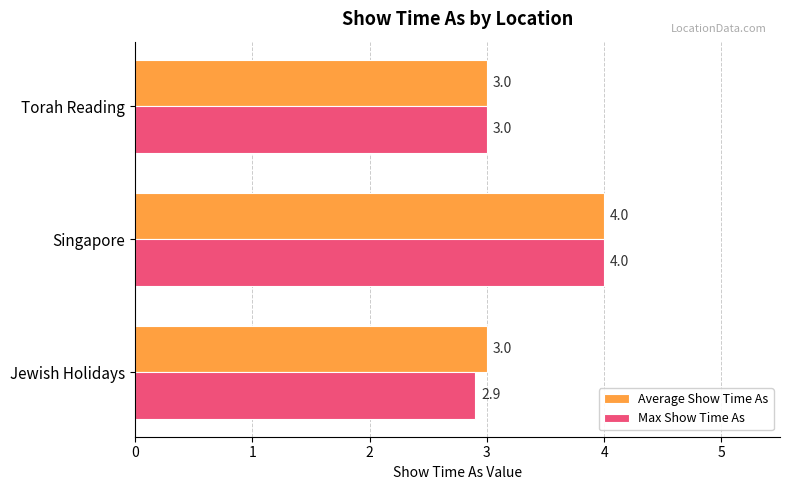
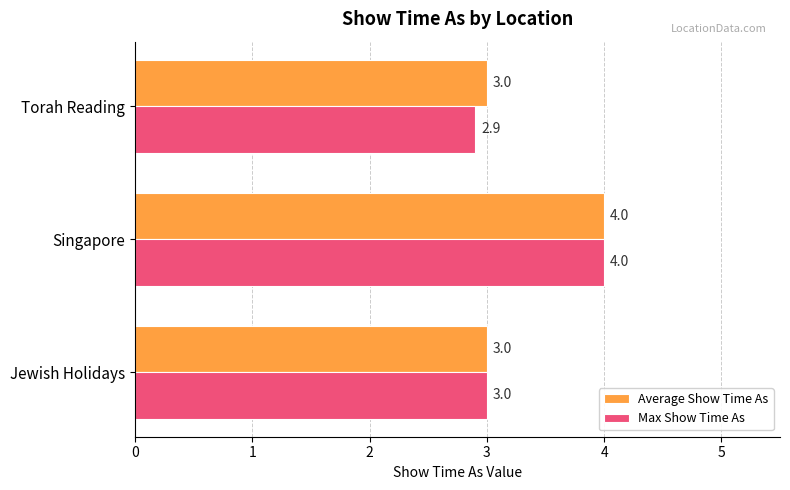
  {
    "Average Show Time As": {
      "Torah Reading": 3.0,
      "Singapore": 4.0,
      "Jewish Holidays": 3.0
    },
    "Max Show Time As": {
-     "Torah Reading": 3.0,
+     "Torah Reading": 2.9,
      "Singapore": 4.0,
-     "Jewish Holidays": 2.9
+     "Jewish Holidays": 3.0
    }
  }
